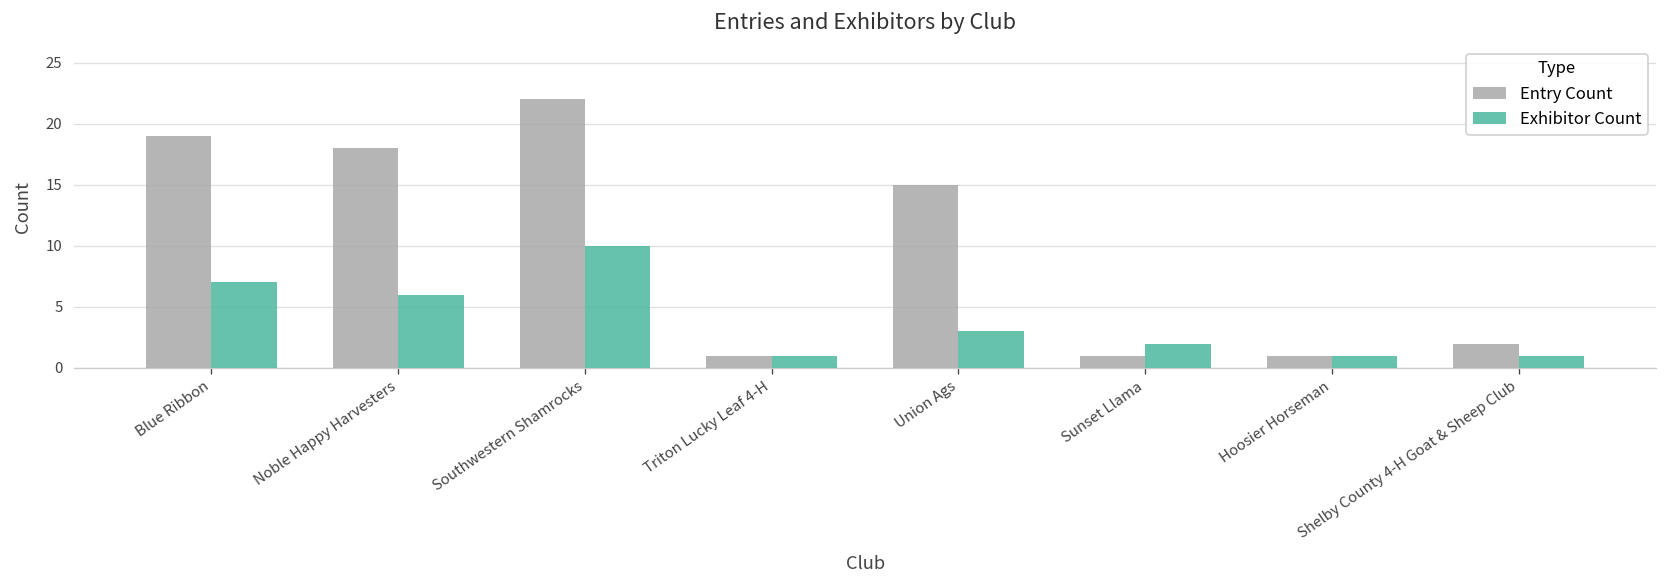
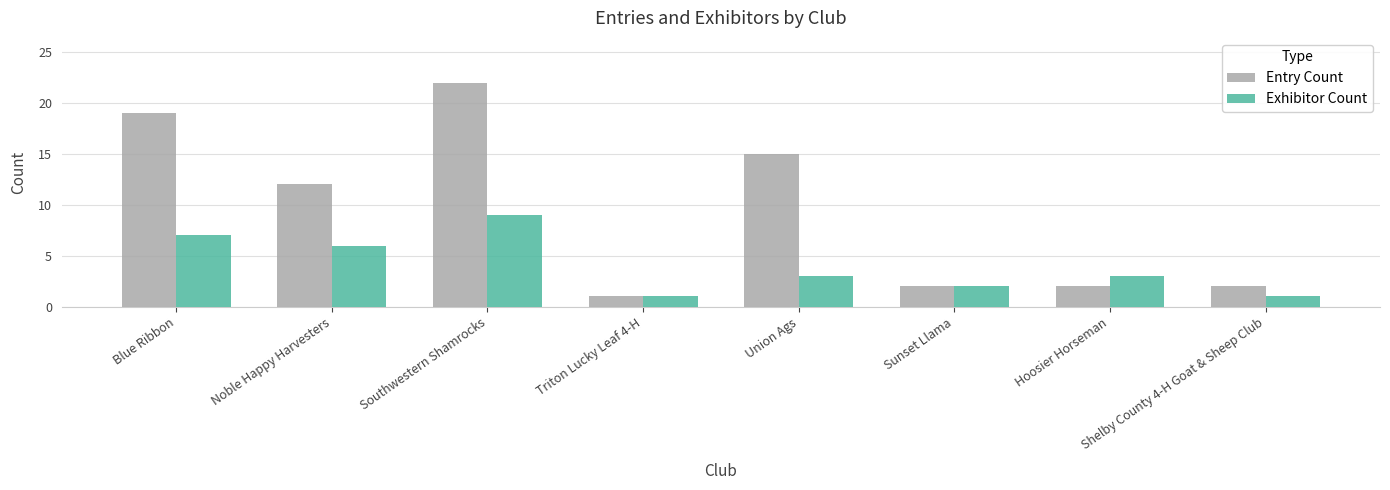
  {
    "Entry Count": {
      "Blue Ribbon": 19,
-     "Noble Happy Harvesters": 18,
+     "Noble Happy Harvesters": 12,
      "Southwestern Shamrocks": 22,
      "Triton Lucky Leaf 4-H": 1,
      "Union Ags": 15,
-     "Sunset Llama": 1,
-     "Hoosier Horseman": 1,
+     "Sunset Llama": 2,
+     "Hoosier Horseman": 2,
      "Shelby County 4-H Goat & Sheep Club": 2
    },
    "Exhibitor Count": {
      "Blue Ribbon": 7,
      "Noble Happy Harvesters": 6,
-     "Southwestern Shamrocks": 10,
+     "Southwestern Shamrocks": 9,
      "Triton Lucky Leaf 4-H": 1,
      "Union Ags": 3,
      "Sunset Llama": 2,
-     "Hoosier Horseman": 1,
+     "Hoosier Horseman": 3,
      "Shelby County 4-H Goat & Sheep Club": 1
    }
  }
